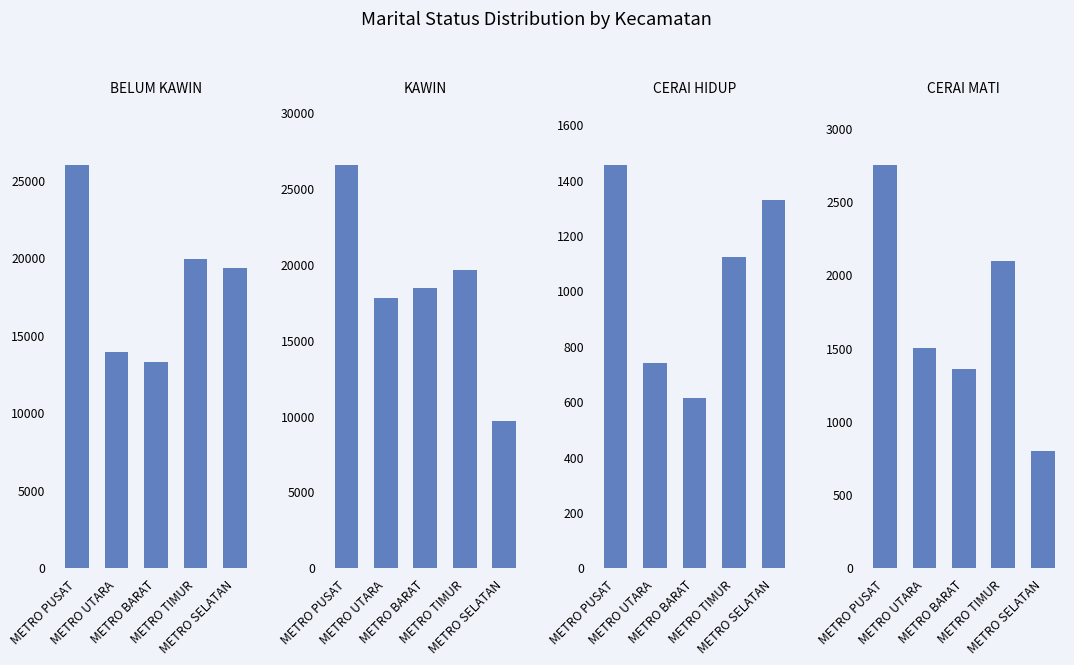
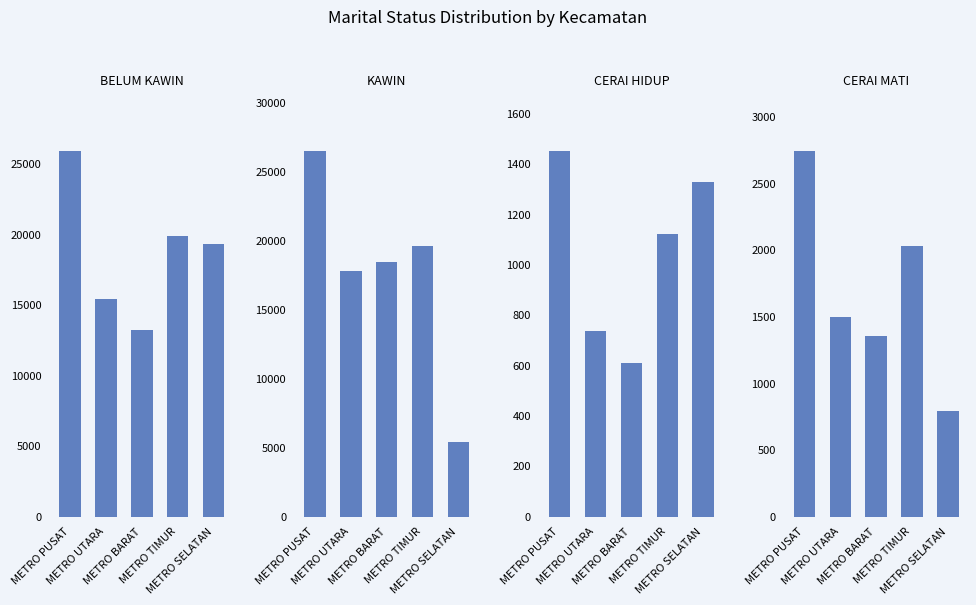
  {
    "BELUM KAWIN": {
      "METRO PUSAT": 26000,
-     "METRO UTARA": 13900,
+     "METRO UTARA": 15400,
      "METRO BARAT": 13300,
      "METRO TIMUR": 19900,
      "METRO SELATAN": 19300
    },
    "KAWIN": {
      "METRO PUSAT": 26500,
      "METRO UTARA": 17800,
      "METRO BARAT": 18400,
      "METRO TIMUR": 19600,
-     "METRO SELATAN": 9600
+     "METRO SELATAN": 5400
    },
    "CERAI HIDUP": {
      "METRO PUSAT": 1450,
      "METRO UTARA": 740,
      "METRO BARAT": 610,
      "METRO TIMUR": 1120,
      "METRO SELATAN": 1330
    },
    "CERAI MATI": {
      "METRO PUSAT": 2750,
      "METRO UTARA": 1500,
      "METRO BARAT": 1360,
-     "METRO TIMUR": 2090,
+     "METRO TIMUR": 2030,
      "METRO SELATAN": 800
    }
  }
